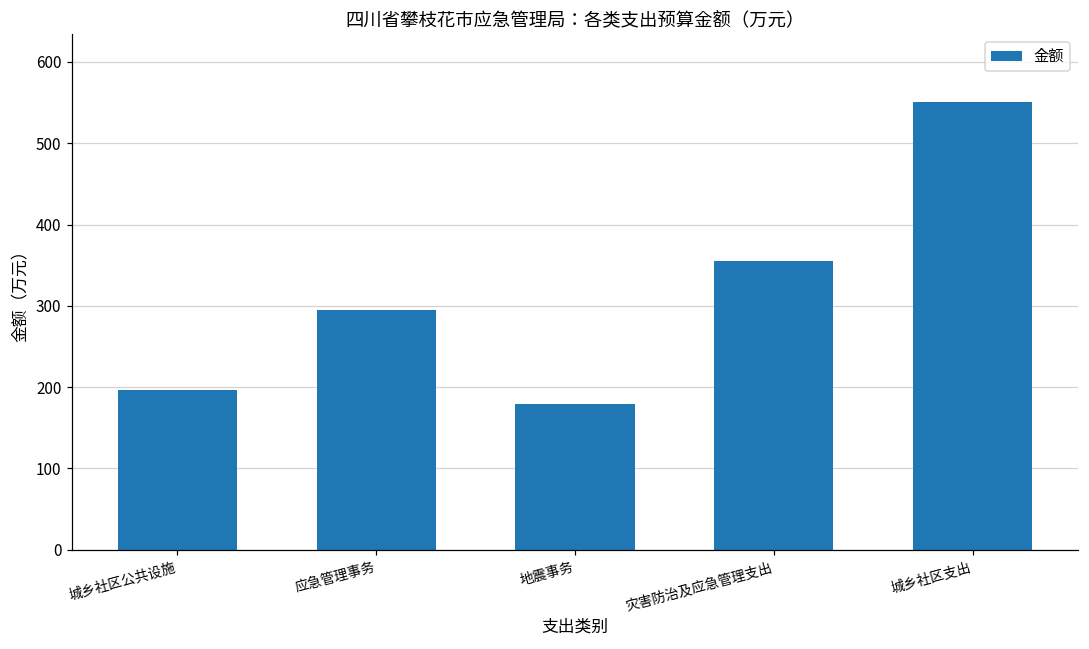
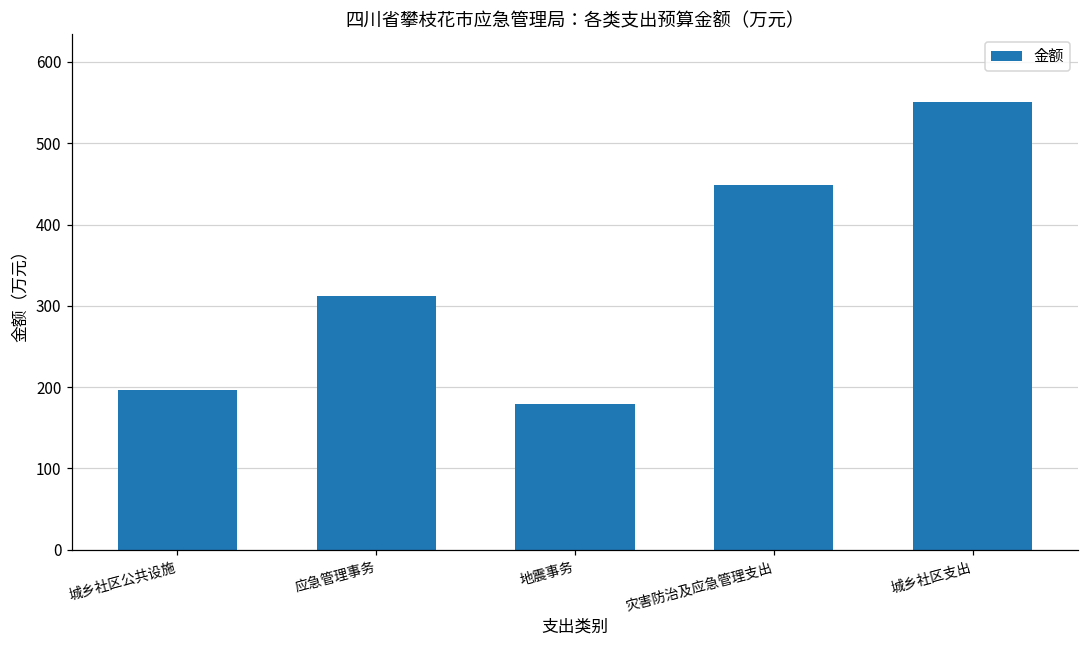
  {
    "城乡社区公共设施": 200,
-   "应急管理事务": 300,
+   "应急管理事务": 310,
    "地震事务": 180,
-   "灾害防治及应急管理支出": 360,
+   "灾害防治及应急管理支出": 450,
    "城乡社区支出": 550
  }
